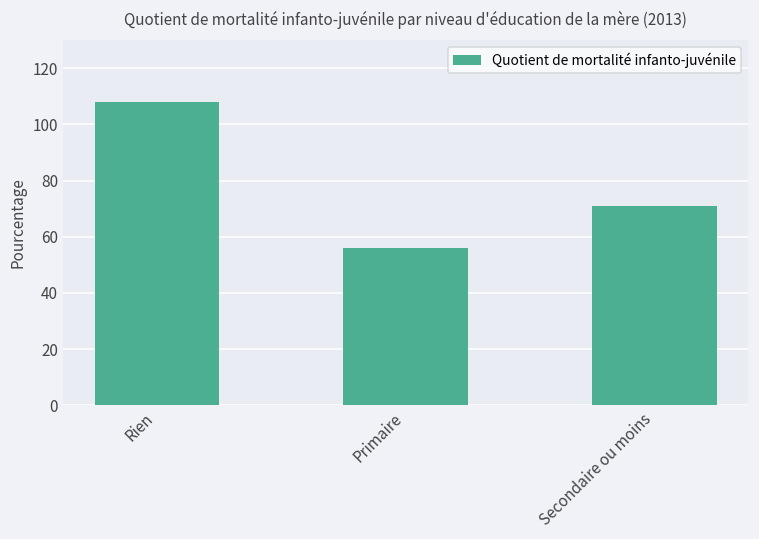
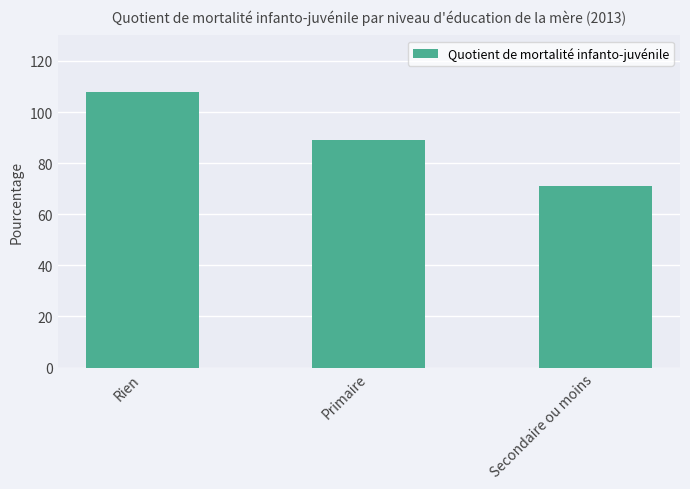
  {
    "Rien": 108,
-   "Primaire": 56,
+   "Primaire": 89,
    "Secondaire ou moins": 71
  }
